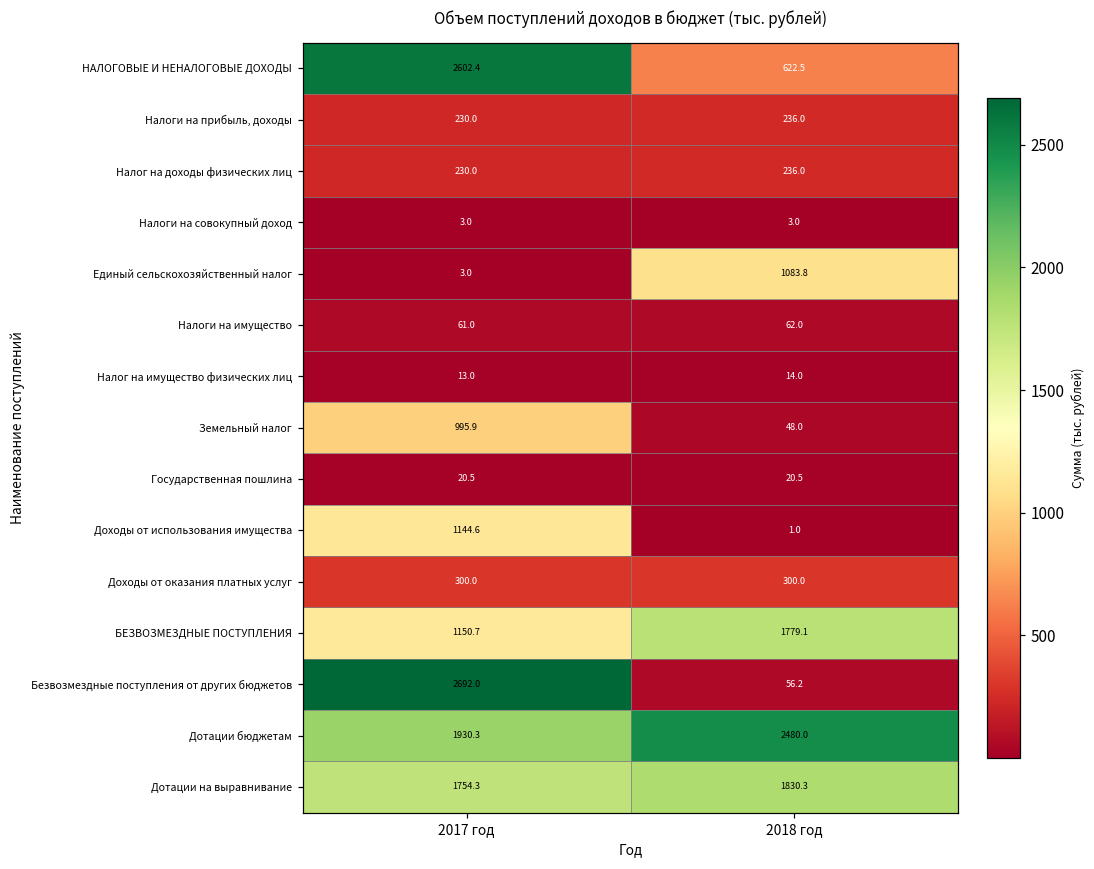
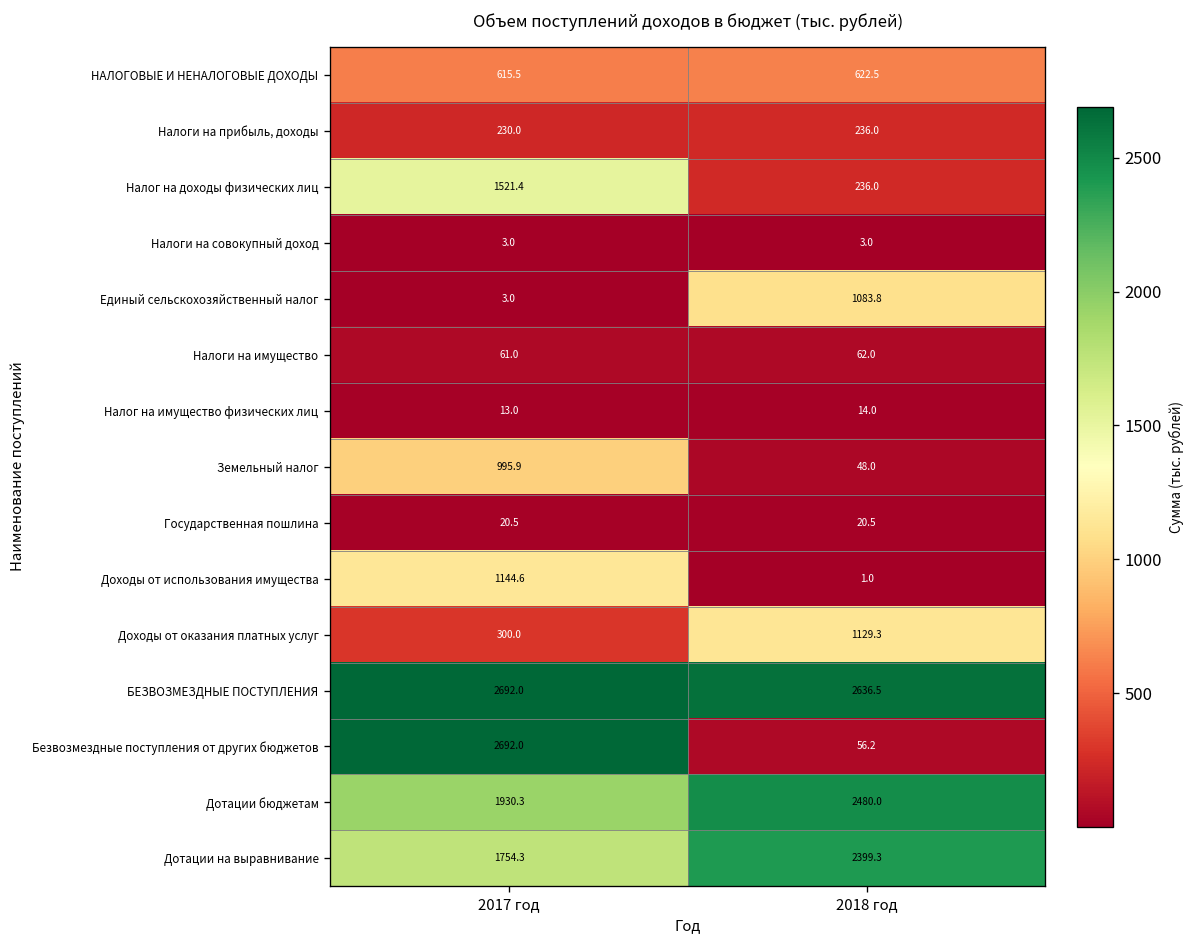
  {
    "НАЛОГОВЫЕ И НЕНАЛОГОВЫЕ ДОХОДЫ": {
-     "2017 год": 2602.4,
+     "2017 год": 615.5,
      "2018 год": 622.5
    },
    "Налоги на прибыль, доходы": {
      "2017 год": 230.0,
      "2018 год": 236.0
    },
    "Налог на доходы физических лиц": {
-     "2017 год": 230.0,
+     "2017 год": 1521.4,
      "2018 год": 236.0
    },
    "Налоги на совокупный доход": {
      "2017 год": 3.0,
      "2018 год": 3.0
    },
    "Единый сельскохозяйственный налог": {
      "2017 год": 3.0,
      "2018 год": 1083.8
    },
    "Налоги на имущество": {
      "2017 год": 61.0,
      "2018 год": 62.0
    },
    "Налог на имущество физических лиц": {
      "2017 год": 13.0,
      "2018 год": 14.0
    },
    "Земельный налог": {
      "2017 год": 995.9,
      "2018 год": 48.0
    },
    "Государственная пошлина": {
      "2017 год": 20.5,
      "2018 год": 20.5
    },
    "Доходы от использования имущества": {
      "2017 год": 1144.6,
      "2018 год": 1.0
    },
    "Доходы от оказания платных услуг": {
      "2017 год": 300.0,
-     "2018 год": 300.0
+     "2018 год": 1129.3
    },
    "БЕЗВОЗМЕЗДНЫЕ ПОСТУПЛЕНИЯ": {
-     "2017 год": 1150.7,
-     "2018 год": 1779.1
+     "2017 год": 2692.0,
+     "2018 год": 2636.5
    },
    "Безвозмездные поступления от других бюджетов": {
      "2017 год": 2692.0,
      "2018 год": 56.2
    },
    "Дотации бюджетам": {
      "2017 год": 1930.3,
      "2018 год": 2480.0
    },
    "Дотации на выравнивание": {
      "2017 год": 1754.3,
-     "2018 год": 1830.3
+     "2018 год": 2399.3
    }
  }
